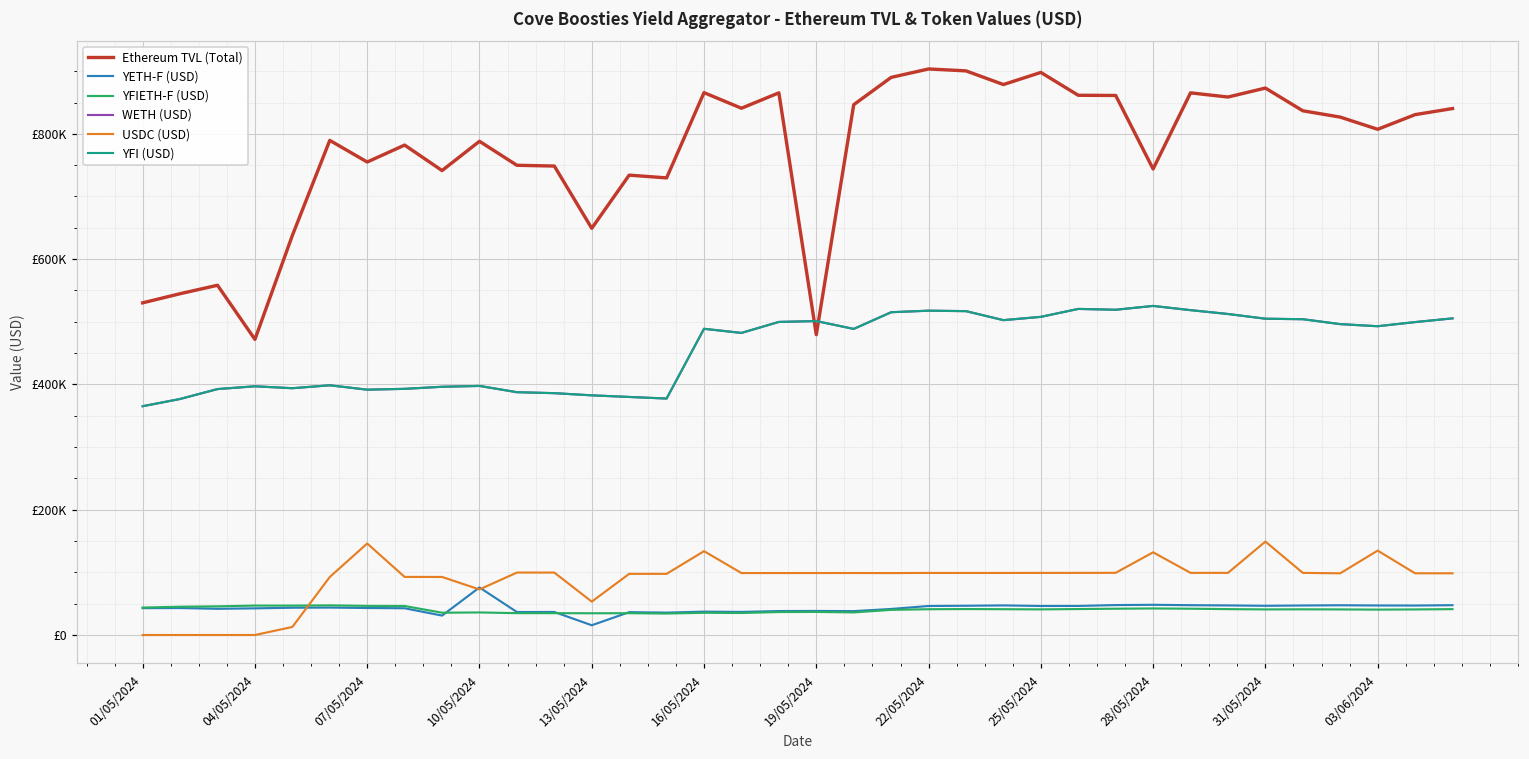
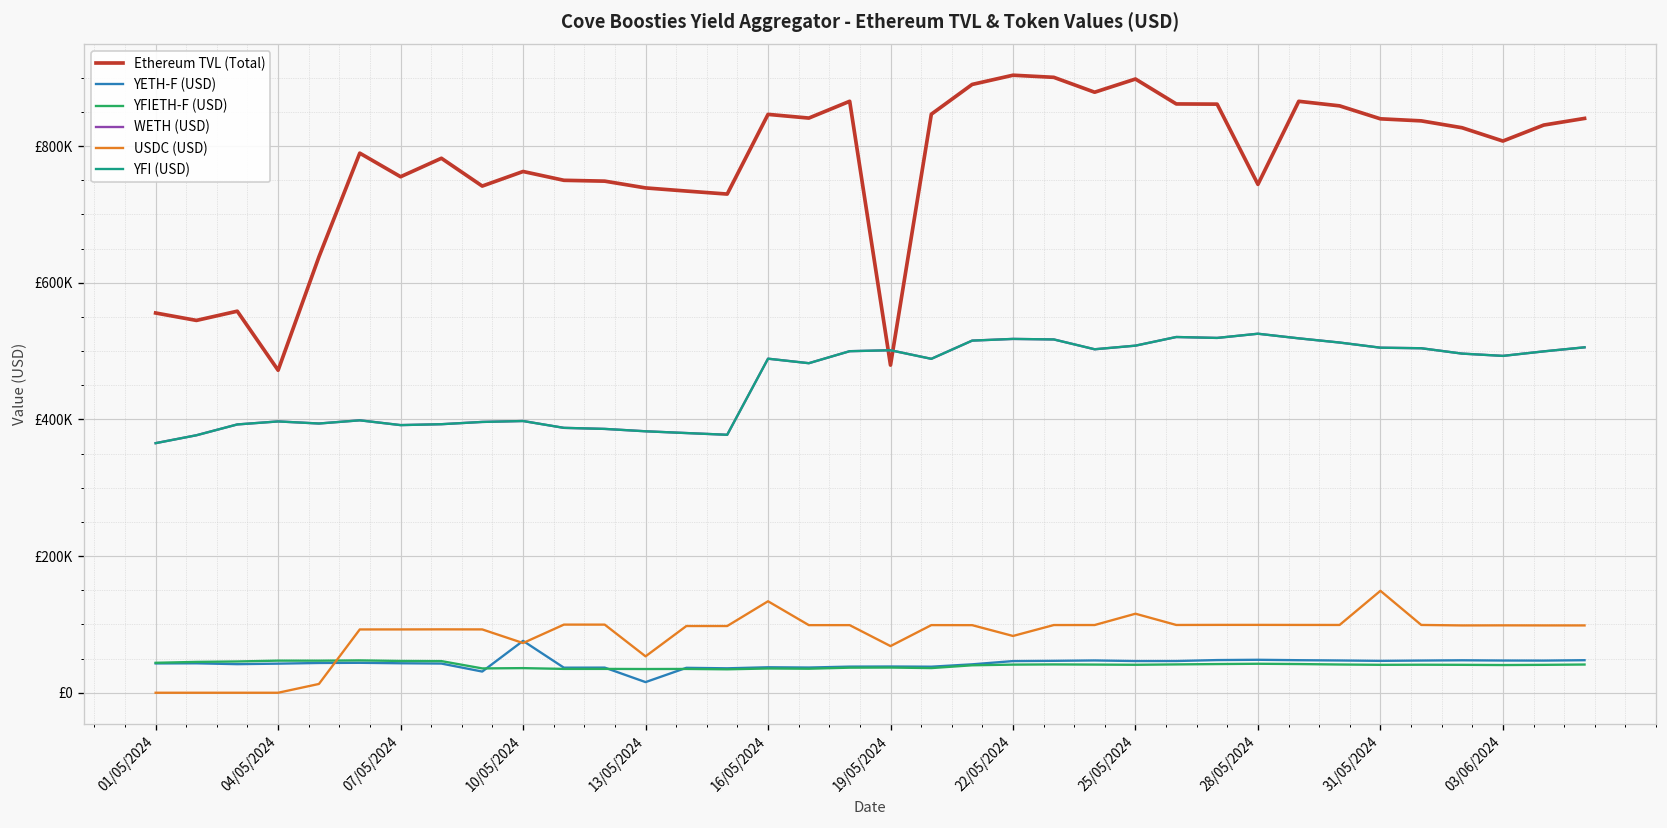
  {
    "Ethereum TVL (Total)": {
-     "01/05/2024": "£530000",
+     "01/05/2024": "£560000",
      "04/05/2024": "£470000",
      "07/05/2024": "£760000",
-     "10/05/2024": "£790000",
-     "13/05/2024": "£650000",
-     "16/05/2024": "£870000",
+     "10/05/2024": "£760000",
+     "13/05/2024": "£740000",
+     "16/05/2024": "£850000",
      "19/05/2024": "£480000",
      "22/05/2024": "£900000",
      "25/05/2024": "£900000",
      "28/05/2024": "£740000",
-     "31/05/2024": "£870000",
+     "31/05/2024": "£840000",
      "03/06/2024": "£810000"
    },
    "YETH-F (USD)": {
      "13/05/2024": "£20000",
      "22/05/2024": "£50000",
      "25/05/2024": "£50000",
      "28/05/2024": "£50000",
      "31/05/2024": "£50000",
      "03/06/2024": "£50000"
    },
    "USDC (USD)": {
      "01/05/2024": "£0",
      "04/05/2024": "£0",
-     "07/05/2024": "£150000",
+     "07/05/2024": "£90000",
      "13/05/2024": "£50000",
      "16/05/2024": "£130000",
-     "19/05/2024": "£100000",
-     "22/05/2024": "£100000",
-     "25/05/2024": "£100000",
-     "28/05/2024": "£130000",
+     "19/05/2024": "£70000",
+     "22/05/2024": "£80000",
+     "25/05/2024": "£120000",
+     "28/05/2024": "£100000",
      "31/05/2024": "£150000",
-     "03/06/2024": "£130000"
+     "03/06/2024": "£100000"
    }
  }
